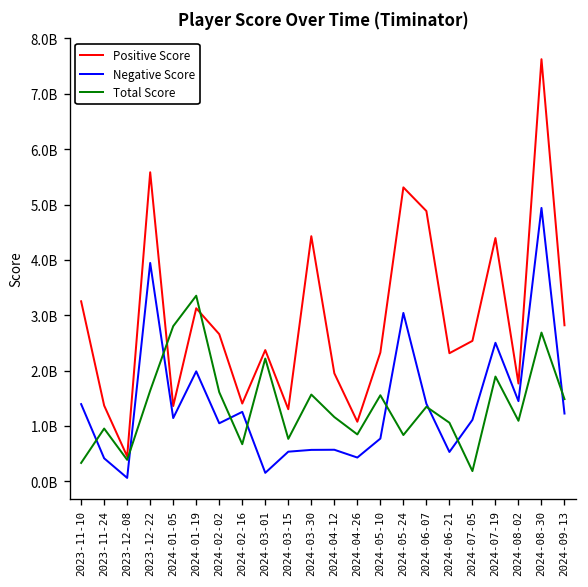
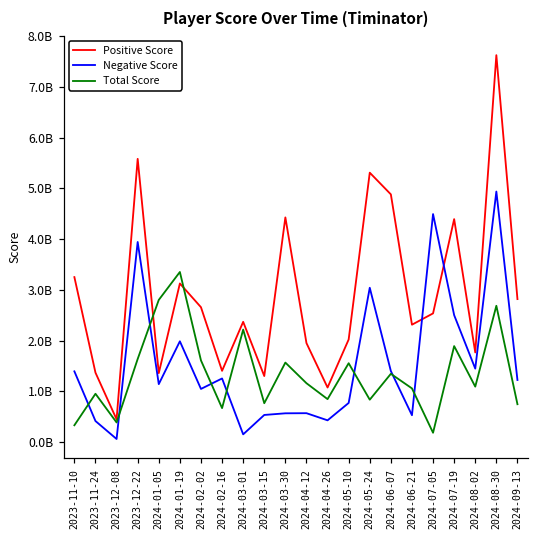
  {
    "Positive Score": {
      "2023-11-10": 3300000000,
      "2023-11-24": 1400000000,
      "2023-12-08": 400000000,
      "2023-12-22": 5600000000,
      "2024-01-05": 1400000000,
      "2024-01-19": 3100000000,
      "2024-02-02": 2700000000,
      "2024-02-16": 1400000000,
      "2024-03-01": 2400000000,
      "2024-03-15": 1300000000,
      "2024-03-30": 4400000000,
      "2024-04-12": 2000000000,
      "2024-04-26": 1100000000,
-     "2024-05-10": 2300000000,
+     "2024-05-10": 2000000000,
      "2024-05-24": 5300000000,
      "2024-06-07": 4900000000,
      "2024-06-21": 2300000000,
      "2024-07-05": 2500000000,
      "2024-07-19": 4400000000,
      "2024-08-02": 1800000000,
      "2024-08-30": 7600000000,
      "2024-09-13": 2800000000
    },
    "Negative Score": {
      "2023-11-10": 1400000000,
      "2023-11-24": 400000000,
      "2023-12-08": 100000000,
      "2023-12-22": 3900000000,
      "2024-01-05": 1100000000,
      "2024-01-19": 2000000000,
      "2024-02-02": 1000000000,
      "2024-02-16": 1300000000,
      "2024-03-01": 200000000,
      "2024-03-15": 500000000,
      "2024-03-30": 600000000,
      "2024-04-12": 600000000,
      "2024-04-26": 400000000,
      "2024-05-10": 800000000,
      "2024-05-24": 3000000000,
      "2024-06-21": 500000000,
-     "2024-07-05": 1100000000,
+     "2024-07-05": 4500000000,
      "2024-07-19": 2500000000,
      "2024-08-02": 1400000000,
      "2024-08-30": 4900000000,
      "2024-09-13": 1200000000
    },
    "Total Score": {
      "2023-11-10": 300000000,
      "2023-11-24": 1000000000,
      "2023-12-08": 400000000,
      "2023-12-22": 1600000000,
      "2024-01-05": 2800000000,
      "2024-01-19": 3400000000,
      "2024-02-02": 1600000000,
      "2024-02-16": 700000000,
      "2024-03-01": 2200000000,
      "2024-03-15": 800000000,
      "2024-03-30": 1600000000,
      "2024-04-12": 1200000000,
      "2024-04-26": 800000000,
      "2024-05-10": 1600000000,
      "2024-05-24": 800000000,
      "2024-06-21": 1100000000,
      "2024-07-05": 200000000,
      "2024-07-19": 1900000000,
      "2024-08-02": 1100000000,
      "2024-08-30": 2700000000,
-     "2024-09-13": 1500000000
+     "2024-09-13": 700000000
    }
  }
